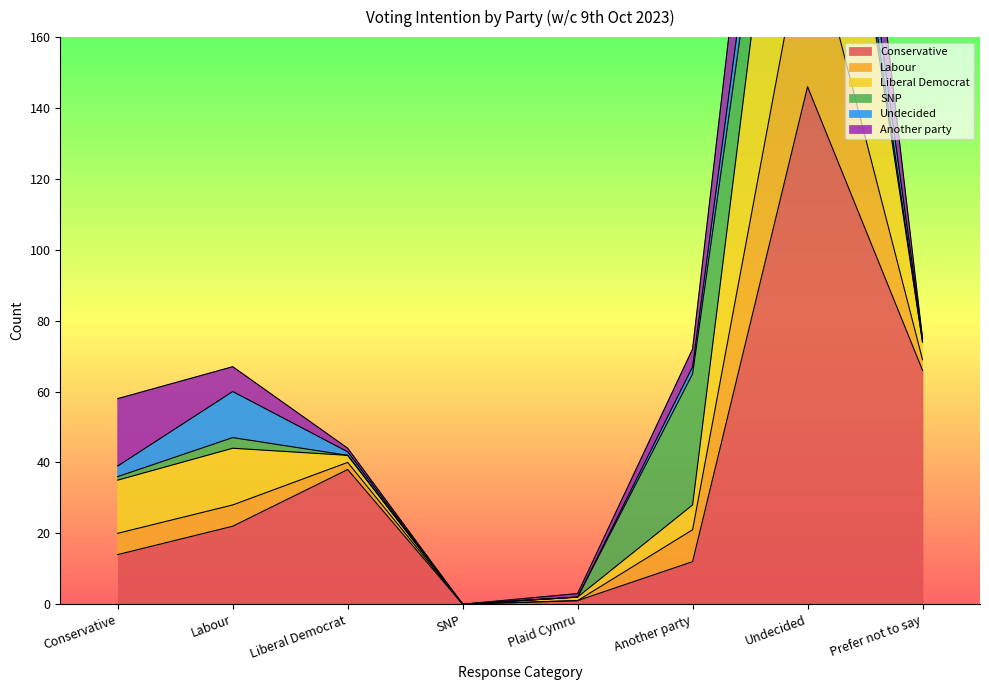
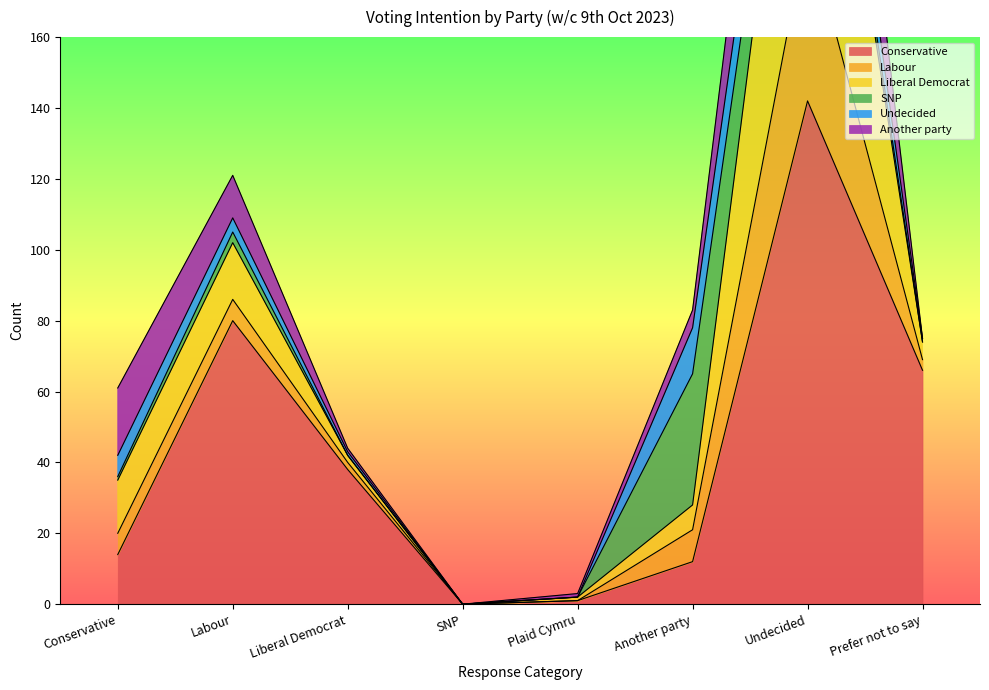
  {
    "Conservative": {
      "Conservative": 14,
-     "Labour": 22,
+     "Labour": 80,
      "Liberal Democrat": 38,
      "Another party": 12,
-     "Undecided": 146,
+     "Undecided": 142,
      "Prefer not to say": 66
    },
    "SNP": {
      "Conservative": 1,
      "Labour": 3,
      "Another party": 37
    },
    "Undecided": {
-     "Conservative": 3,
-     "Labour": 13,
+     "Conservative": 6,
+     "Labour": 4,
      "Liberal Democrat": 1,
-     "Another party": 2
+     "Another party": 13
    },
    "Another party": {
      "Conservative": 19,
-     "Labour": 7,
+     "Labour": 12,
      "Liberal Democrat": 1,
      "Plaid Cymru": 1,
      "Another party": 5
    }
  }
